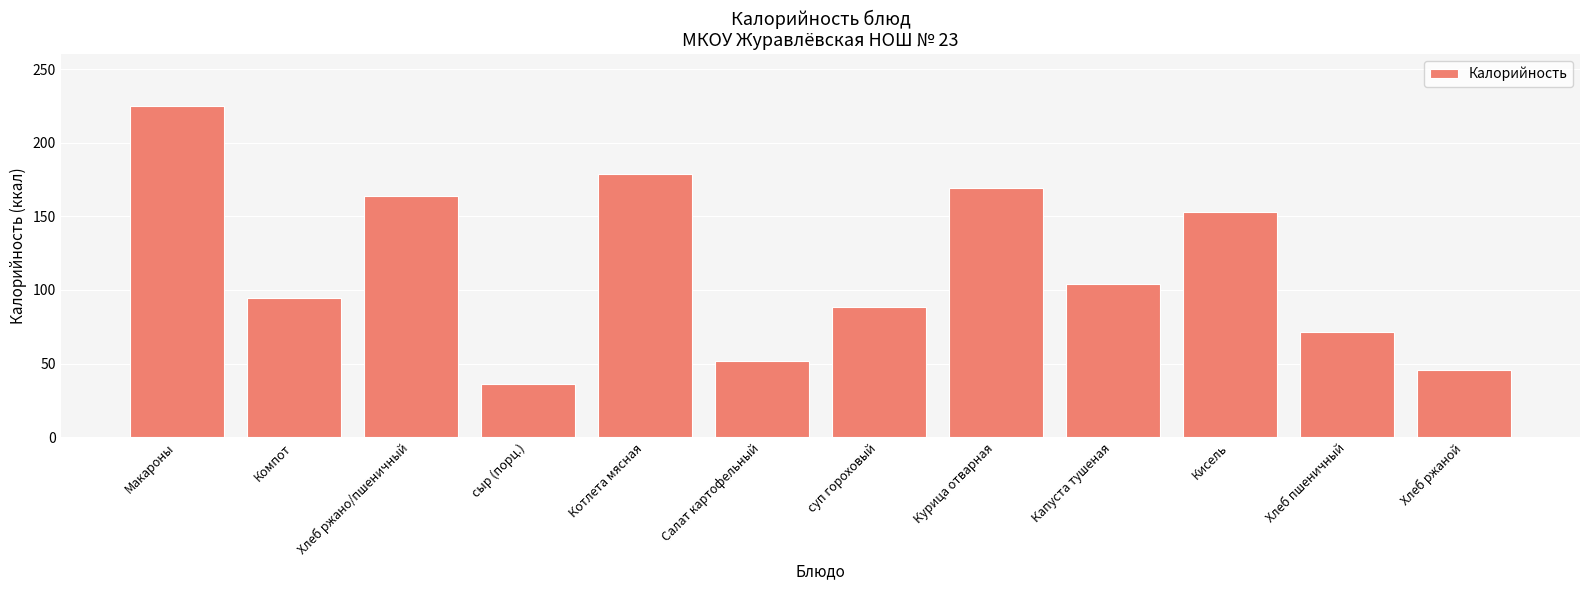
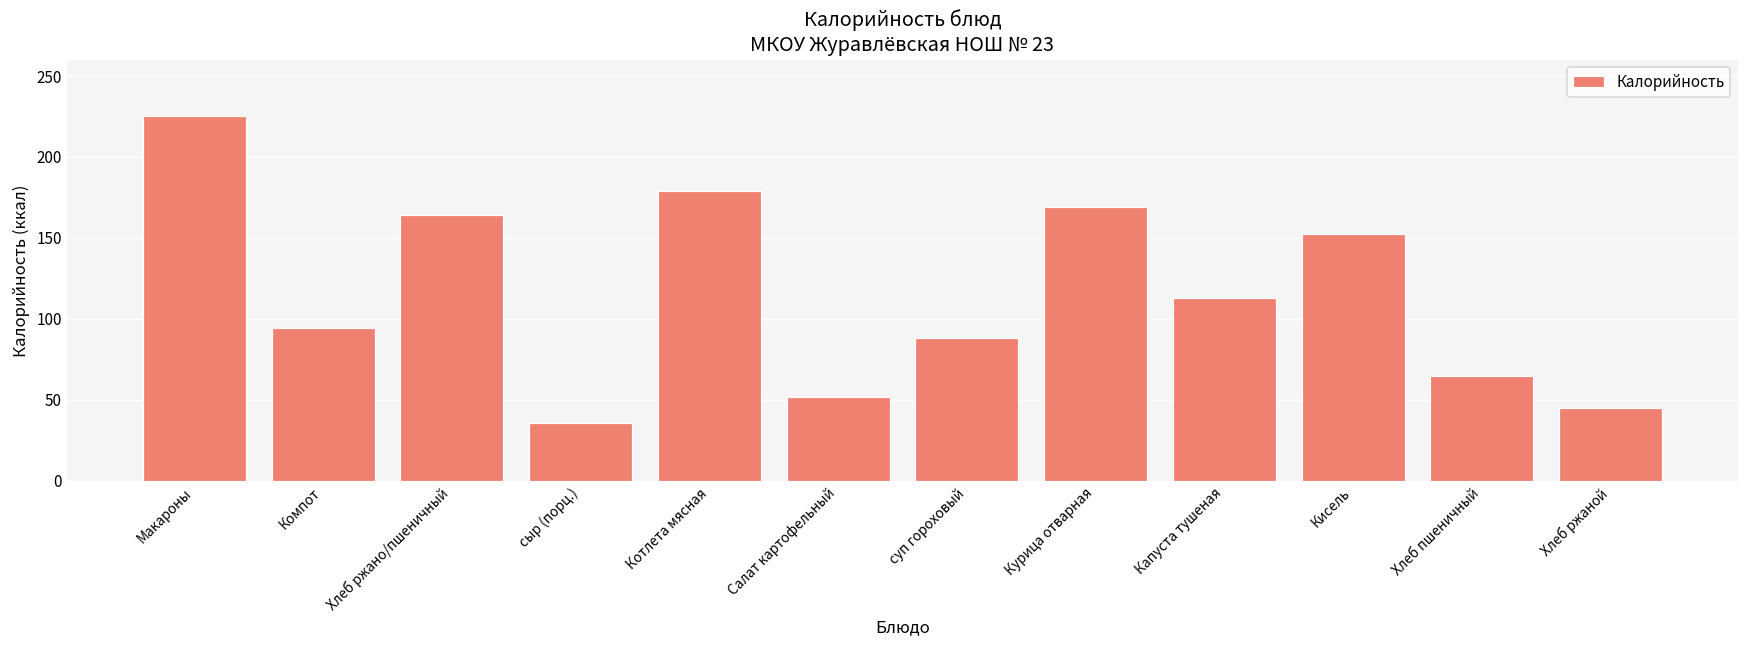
  {
    "Макароны": 225,
    "Компот": 94,
    "Хлеб ржано/пшеничный": 164,
    "сыр (порц.)": 36,
    "Котлета мясная": 179,
    "Салат картофельный": 52,
    "суп гороховый": 88,
    "Курица отварная": 169,
-   "Капуста тушеная": 104,
+   "Капуста тушеная": 113,
    "Кисель": 153,
-   "Хлеб пшеничный": 71,
+   "Хлеб пшеничный": 65,
    "Хлеб ржаной": 45
  }
